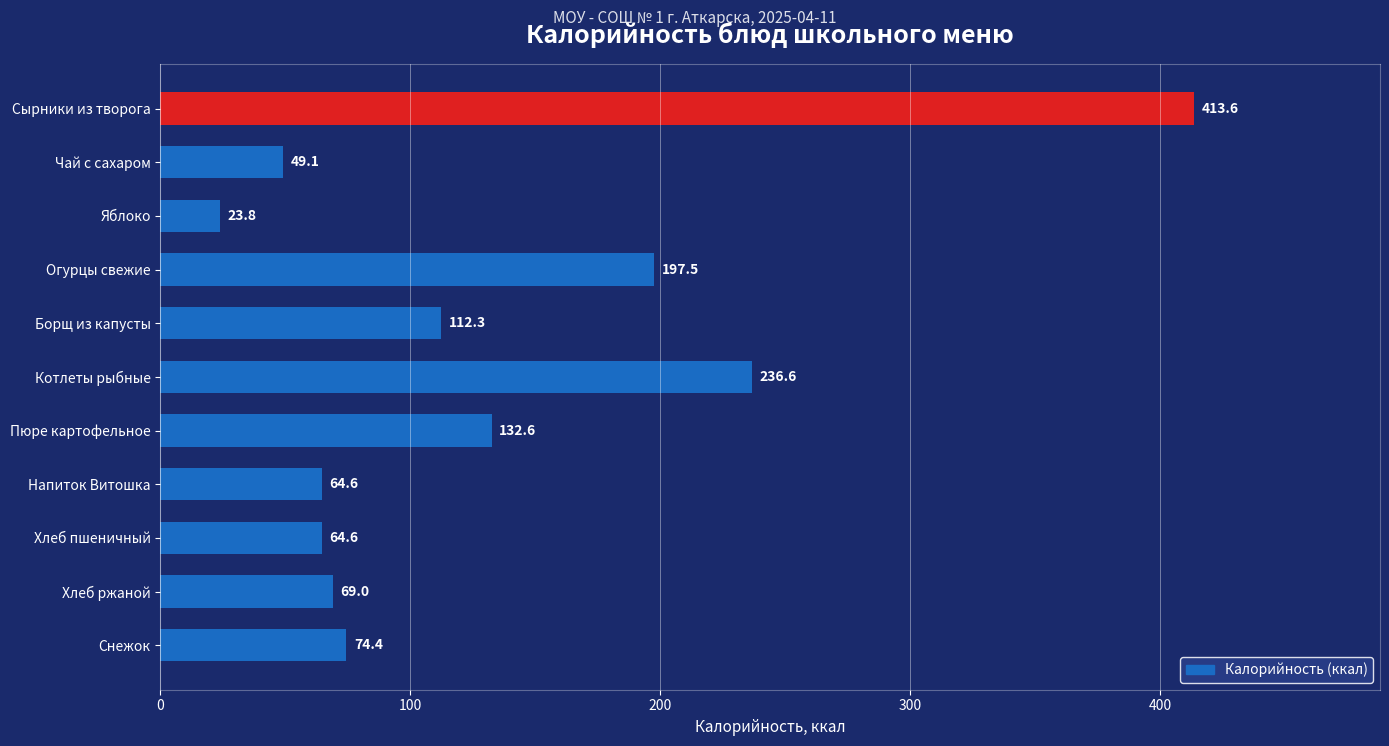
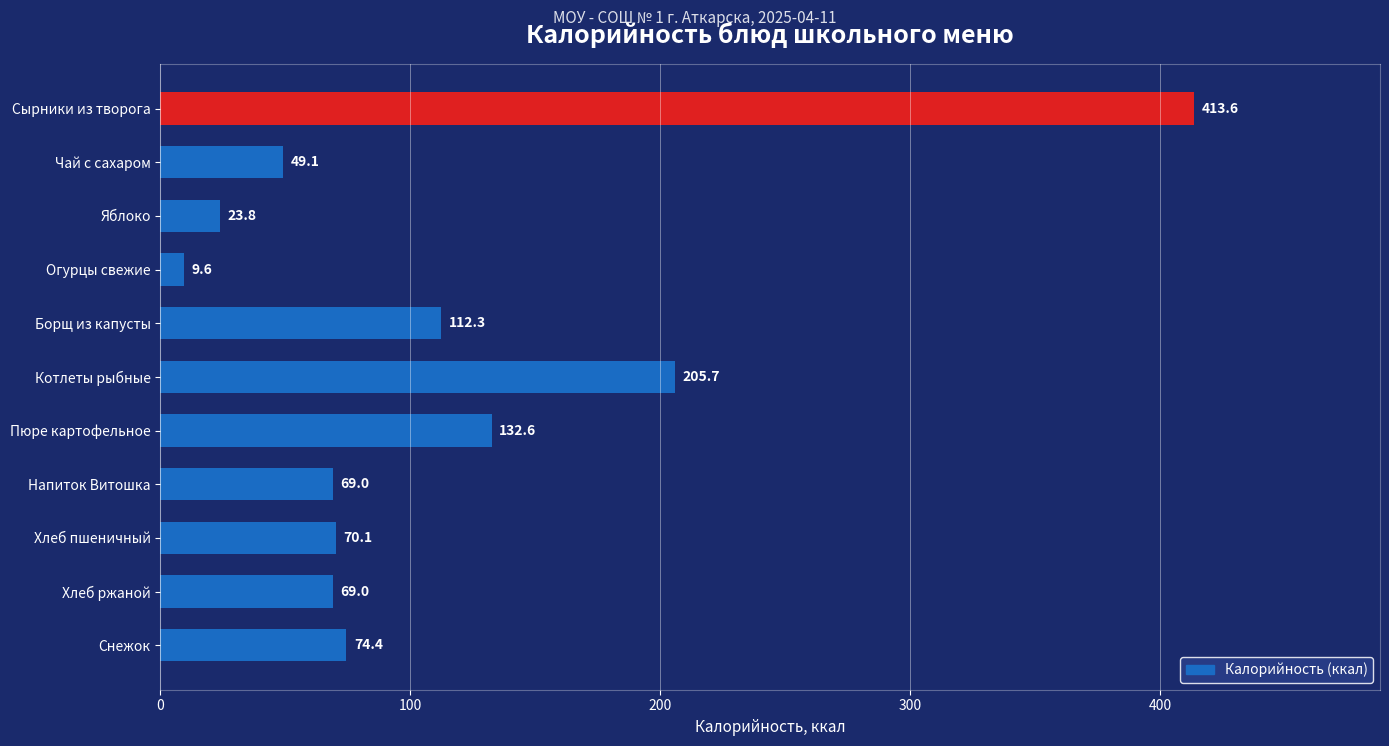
  {
    "Сырники из творога": 413.6,
    "Чай с сахаром": 49.1,
    "Яблоко": 23.8,
-   "Огурцы свежие": 197.5,
+   "Огурцы свежие": 9.6,
    "Борщ из капусты": 112.3,
-   "Котлеты рыбные": 236.6,
+   "Котлеты рыбные": 205.7,
    "Пюре картофельное": 132.6,
-   "Напиток Витошка": 64.6,
-   "Хлеб пшеничный": 64.6,
+   "Напиток Витошка": 69.0,
+   "Хлеб пшеничный": 70.1,
    "Хлеб ржаной": 69.0,
    "Снежок": 74.4
  }
